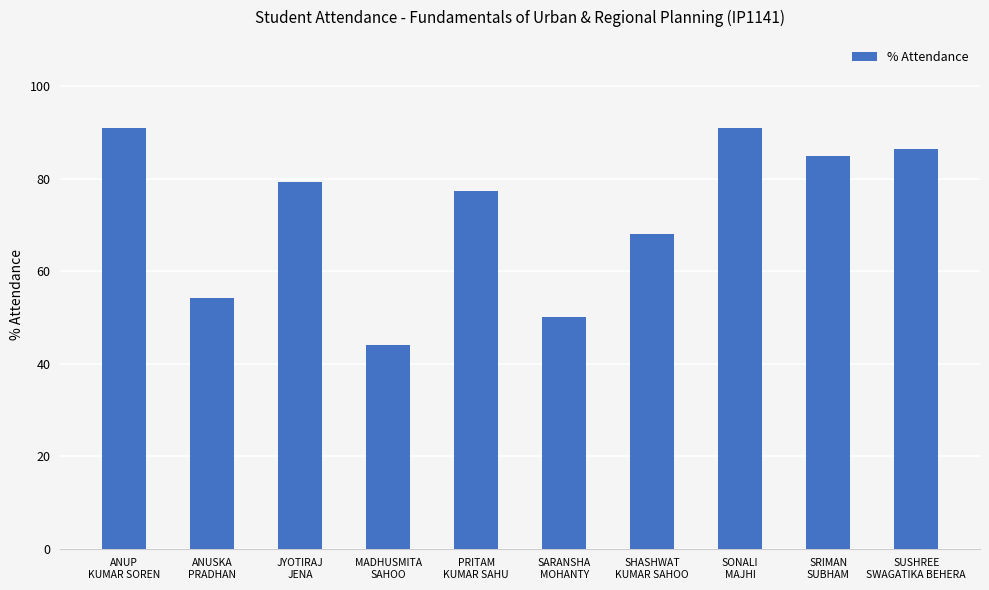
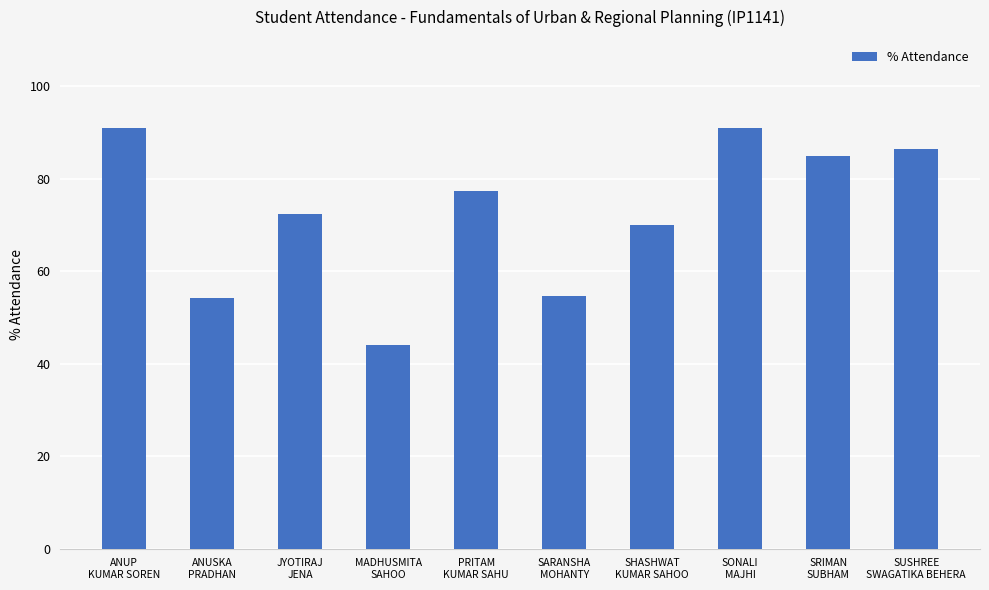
  {
    "ANUP KUMAR SOREN": 91,
    "ANUSKA PRADHAN": 54,
-   "JYOTIRAJ JENA": 79,
+   "JYOTIRAJ JENA": 72,
    "MADHUSMITA SAHOO": 44,
    "PRITAM KUMAR SAHU": 77,
-   "SARANSHA MOHANTY": 50,
-   "SHASHWAT KUMAR SAHOO": 68,
+   "SARANSHA MOHANTY": 55,
+   "SHASHWAT KUMAR SAHOO": 70,
    "SONALI MAJHI": 91,
    "SRIMAN SUBHAM": 85,
    "SUSHREE SWAGATIKA BEHERA": 86
  }
